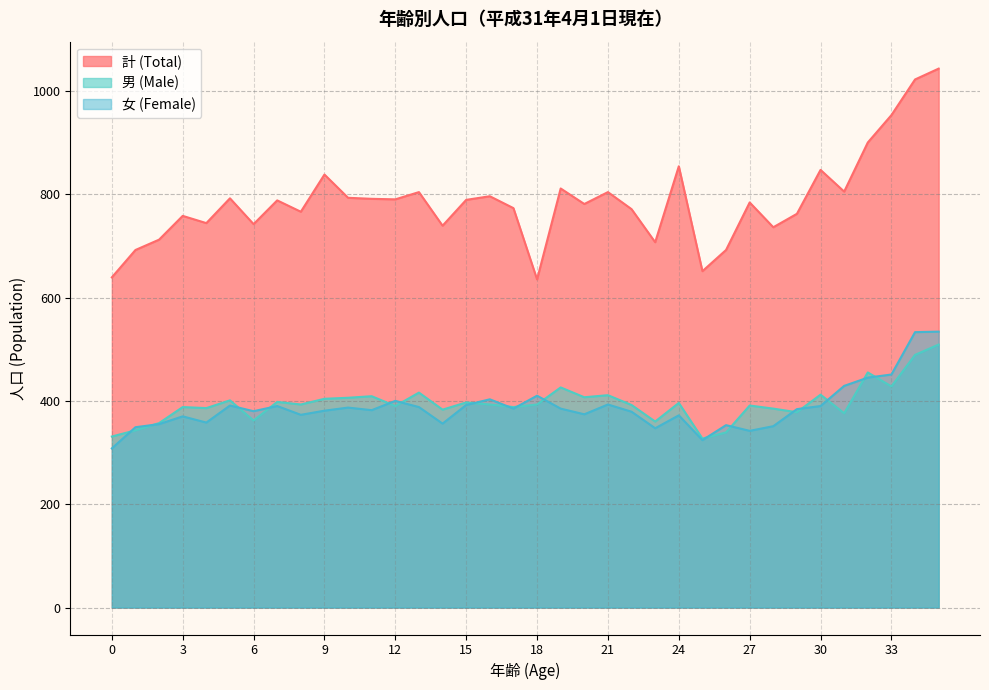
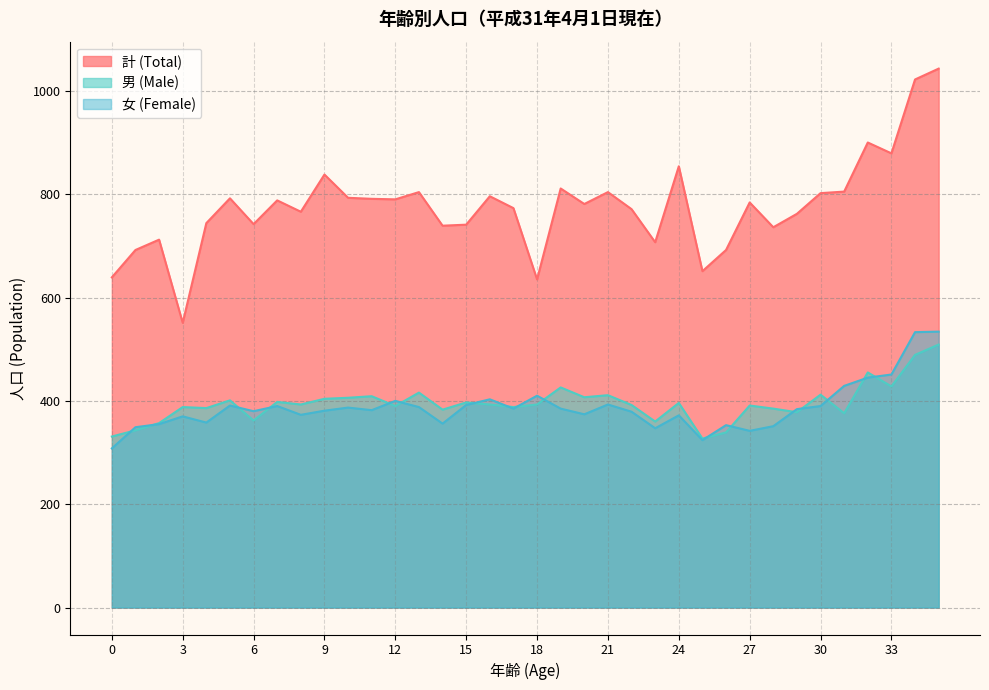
  {
    "計 (Total)": {
      "0": 640,
-     "3": 760,
+     "3": 550,
      "6": 740,
      "9": 840,
      "12": 790,
-     "15": 790,
+     "15": 740,
      "18": 640,
      "21": 800,
      "24": 850,
      "27": 780,
-     "30": 850,
-     "33": 950
+     "30": 800,
+     "33": 880
    }
  }
